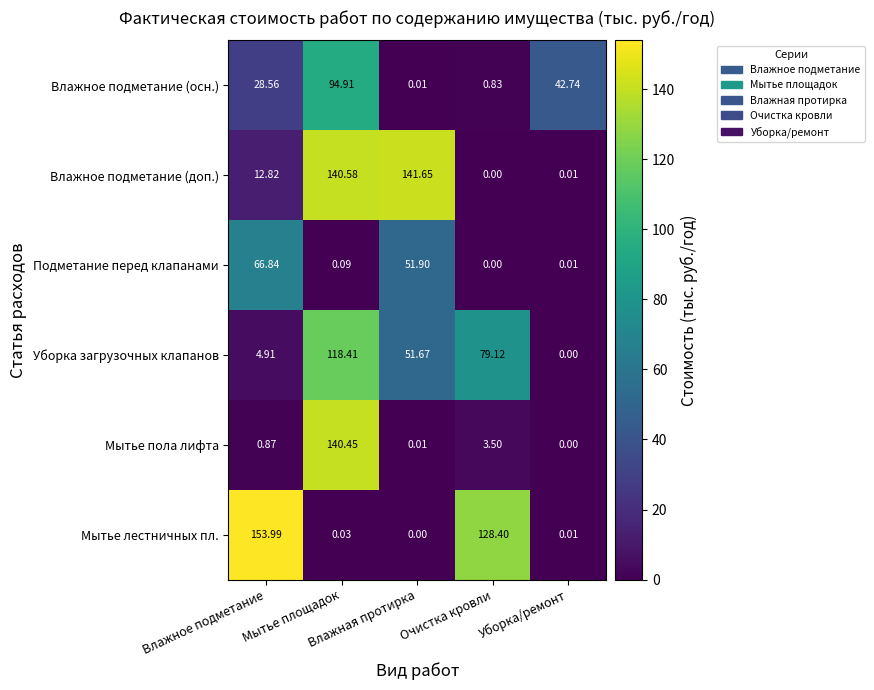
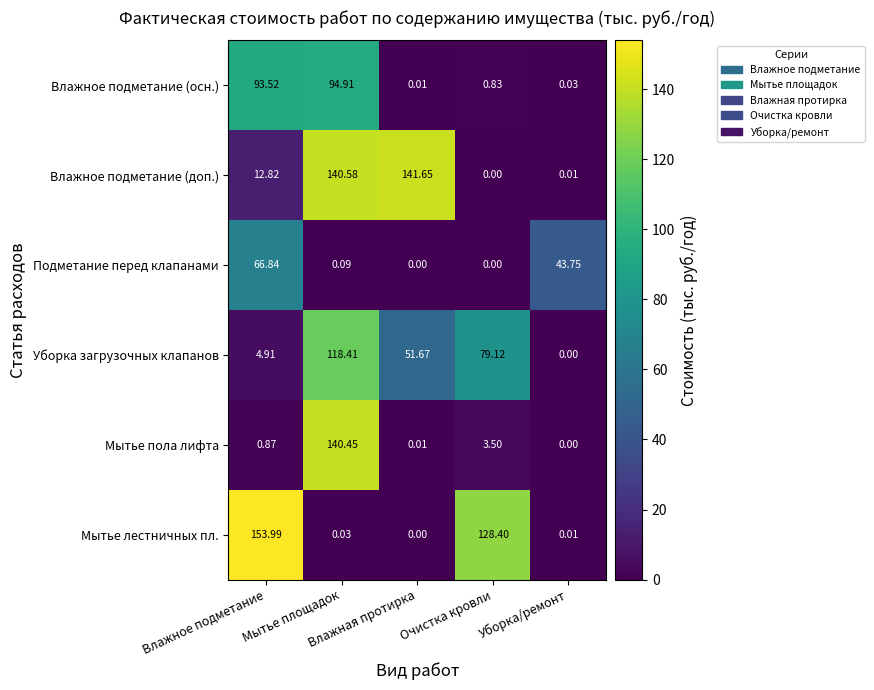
  {
    "Влажное подметание (осн.)": {
-     "Влажное подметание": 28.56,
+     "Влажное подметание": 93.52,
      "Мытье площадок": 94.91,
      "Влажная протирка": 0.01,
      "Очистка кровли": 0.83,
-     "Уборка/ремонт": 42.74
+     "Уборка/ремонт": 0.03
    },
    "Влажное подметание (доп.)": {
      "Влажное подметание": 12.82,
      "Мытье площадок": 140.58,
      "Влажная протирка": 141.65,
      "Очистка кровли": 0.00,
      "Уборка/ремонт": 0.01
    },
    "Подметание перед клапанами": {
      "Влажное подметание": 66.84,
      "Мытье площадок": 0.09,
-     "Влажная протирка": 51.90,
+     "Влажная протирка": 0.00,
      "Очистка кровли": 0.00,
-     "Уборка/ремонт": 0.01
+     "Уборка/ремонт": 43.75
    },
    "Уборка загрузочных клапанов": {
      "Влажное подметание": 4.91,
      "Мытье площадок": 118.41,
      "Влажная протирка": 51.67,
      "Очистка кровли": 79.12,
      "Уборка/ремонт": 0.00
    },
    "Мытье пола лифта": {
      "Влажное подметание": 0.87,
      "Мытье площадок": 140.45,
      "Влажная протирка": 0.01,
      "Очистка кровли": 3.50,
      "Уборка/ремонт": 0.00
    },
    "Мытье лестничных пл.": {
      "Влажное подметание": 153.99,
      "Мытье площадок": 0.03,
      "Влажная протирка": 0.00,
      "Очистка кровли": 128.40,
      "Уборка/ремонт": 0.01
    }
  }
